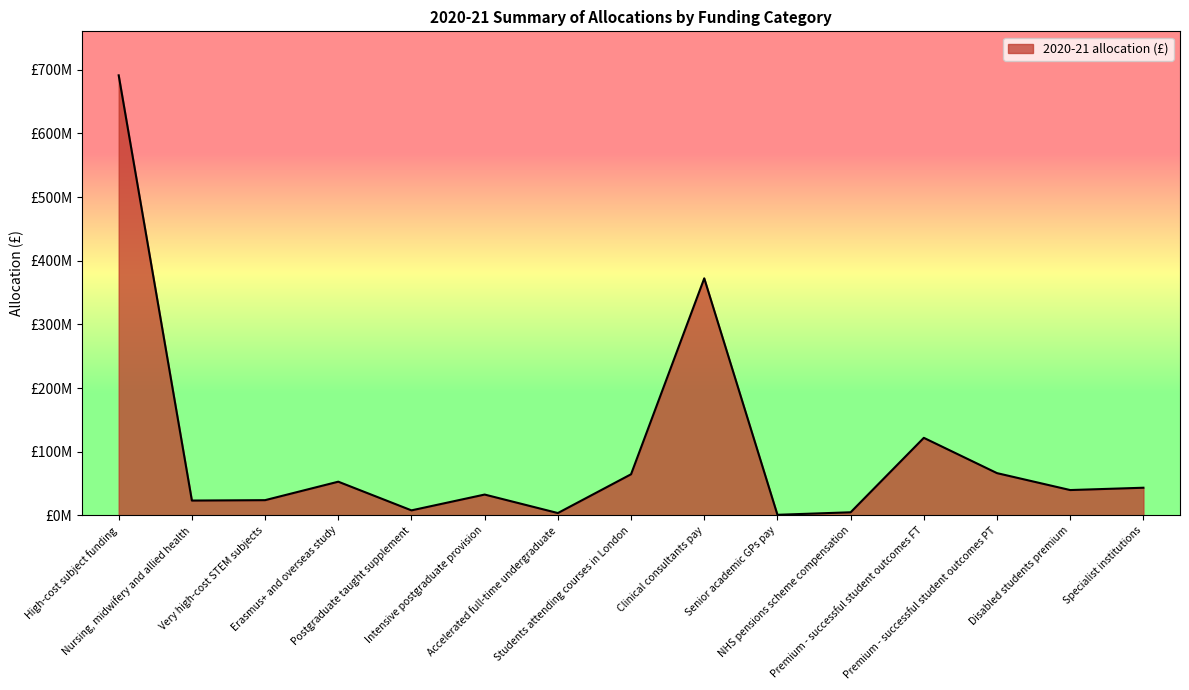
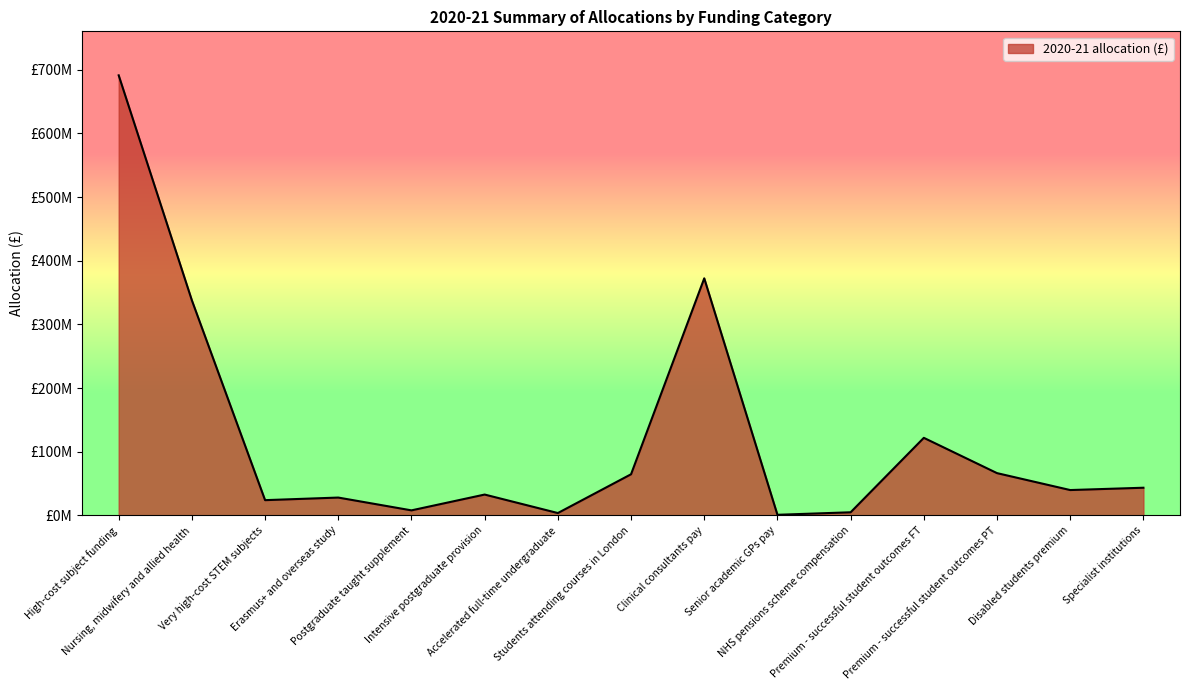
  {
    "High-cost subject funding": "£690000000",
-   "Nursing, midwifery and allied health": "£20000000",
+   "Nursing, midwifery and allied health": "£340000000",
    "Very high-cost STEM subjects": "£20000000",
-   "Erasmus+ and overseas study": "£50000000",
+   "Erasmus+ and overseas study": "£30000000",
    "Postgraduate taught supplement": "£10000000",
    "Intensive postgraduate provision": "£30000000",
    "Accelerated full-time undergraduate": "£0",
    "Students attending courses in London": "£60000000",
    "Clinical consultants pay": "£370000000",
    "Senior academic GPs pay": "£0",
    "NHS pensions scheme compensation": "£0",
    "Premium - successful student outcomes FT": "£120000000",
    "Premium - successful student outcomes PT": "£70000000",
    "Disabled students premium": "£40000000",
    "Specialist institutions": "£40000000"
  }
